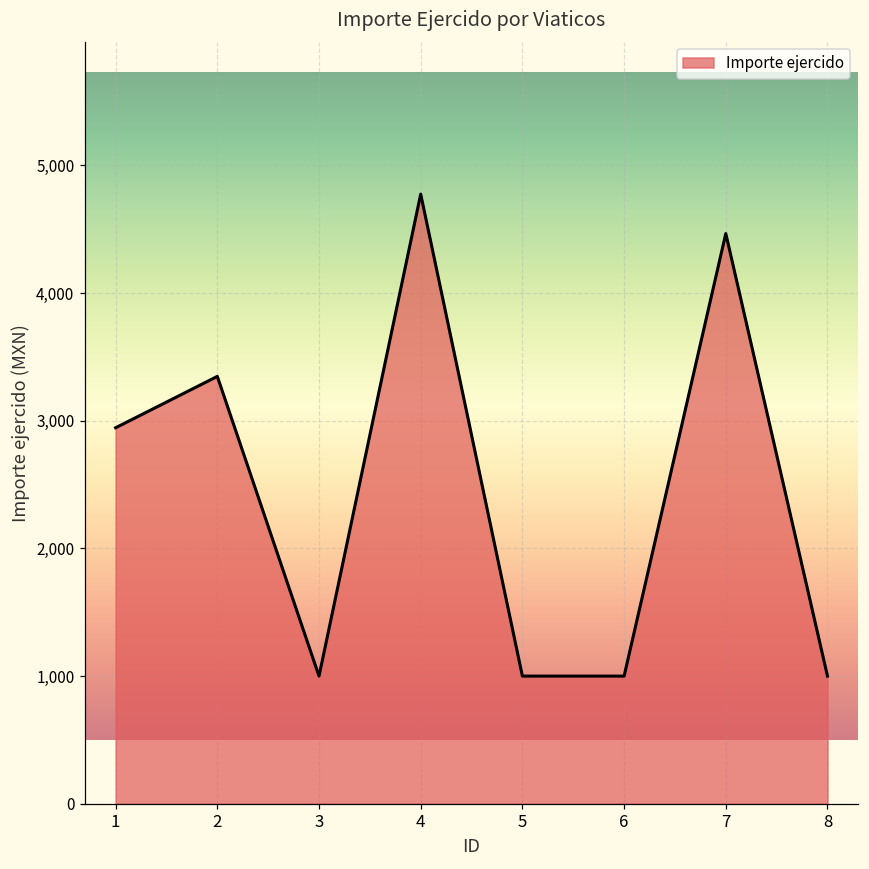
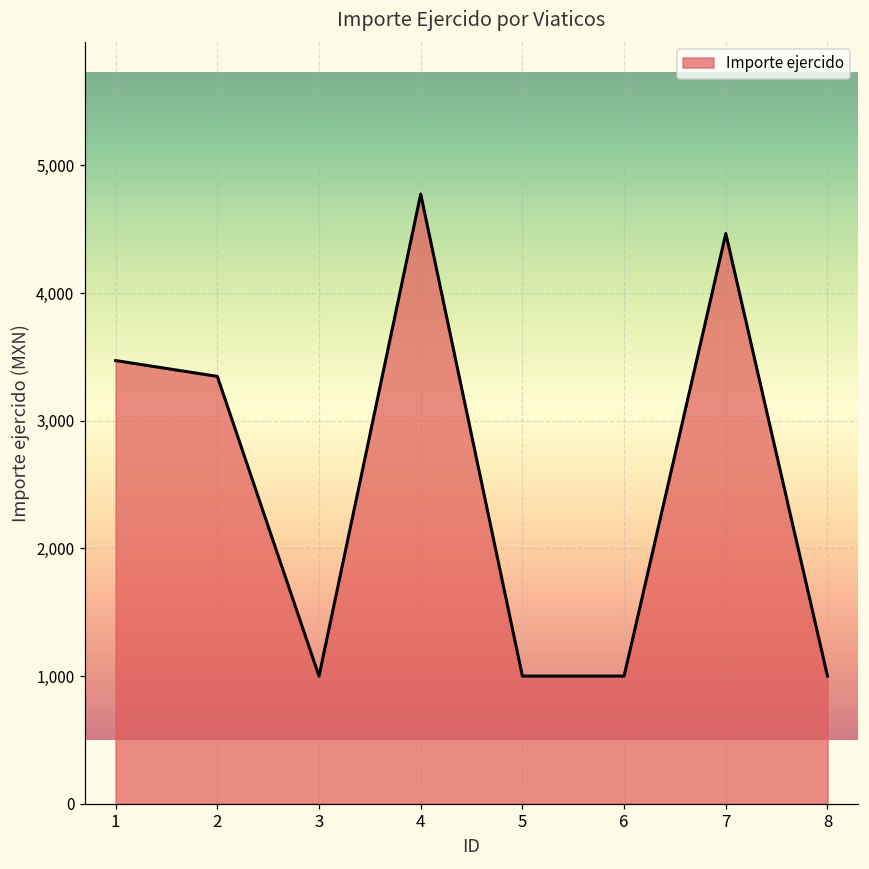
  {
-   "1": "2,950",
+   "1": "3,470",
    "2": "3,350",
    "3": "1,000",
    "4": "4,780",
    "5": "1,000",
    "6": "1,000",
    "7": "4,470",
    "8": "1,000"
  }
